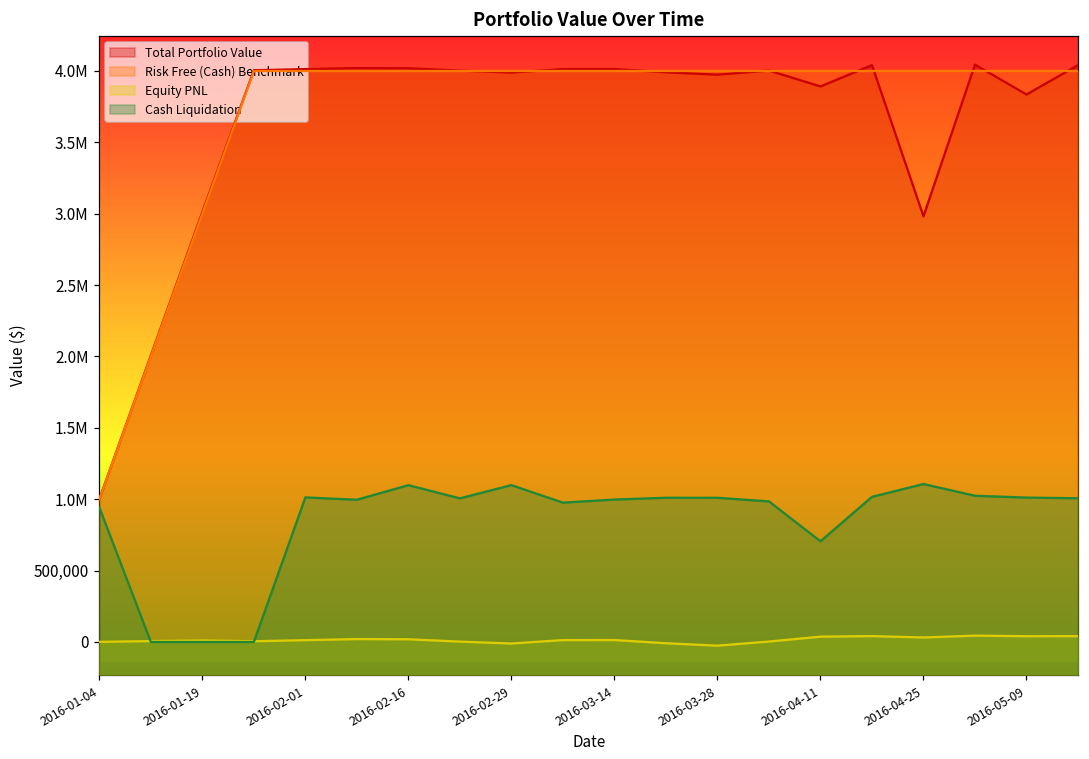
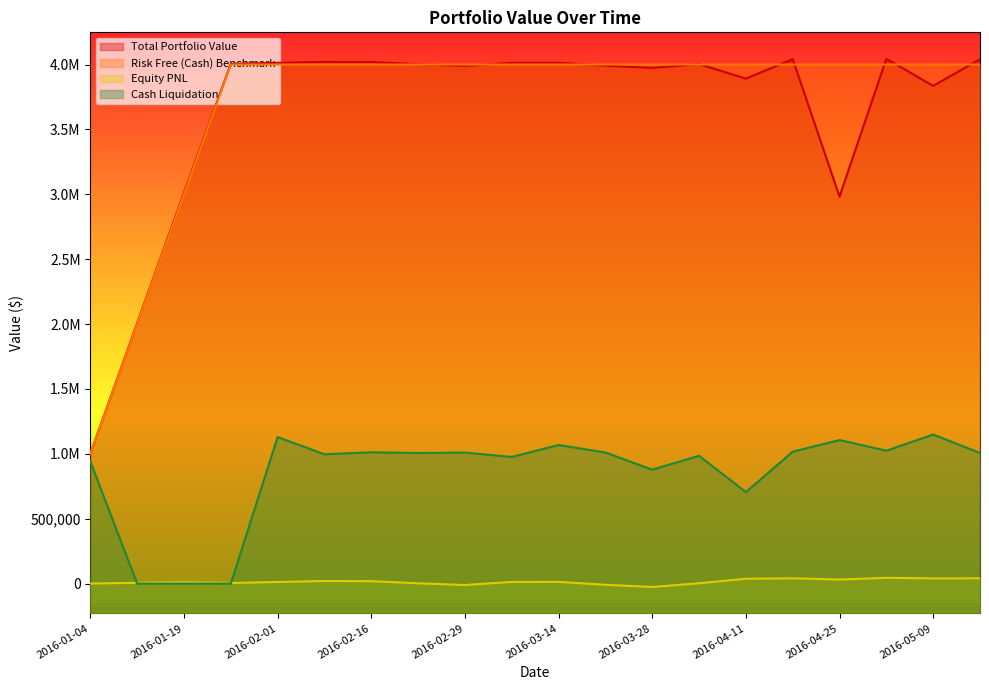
  {
    "Total Portfolio Value": {
      "2016-03-28": "3,970,000",
      "2016-04-11": "3,890,000",
      "2016-04-25": "2,980,000",
      "2016-05-09": "3,840,000"
    },
    "Cash Liquidation": {
      "2016-01-04": "940,000",
-     "2016-02-01": "1,010,000",
-     "2016-02-16": "1,100,000",
-     "2016-02-29": "1,100,000",
-     "2016-03-14": "1,000,000",
-     "2016-03-28": "1,010,000",
+     "2016-02-01": "1,130,000",
+     "2016-02-16": "1,010,000",
+     "2016-02-29": "1,010,000",
+     "2016-03-14": "1,070,000",
+     "2016-03-28": "880,000",
      "2016-04-11": "710,000",
      "2016-04-25": "1,110,000",
-     "2016-05-09": "1,010,000"
+     "2016-05-09": "1,150,000"
    }
  }
